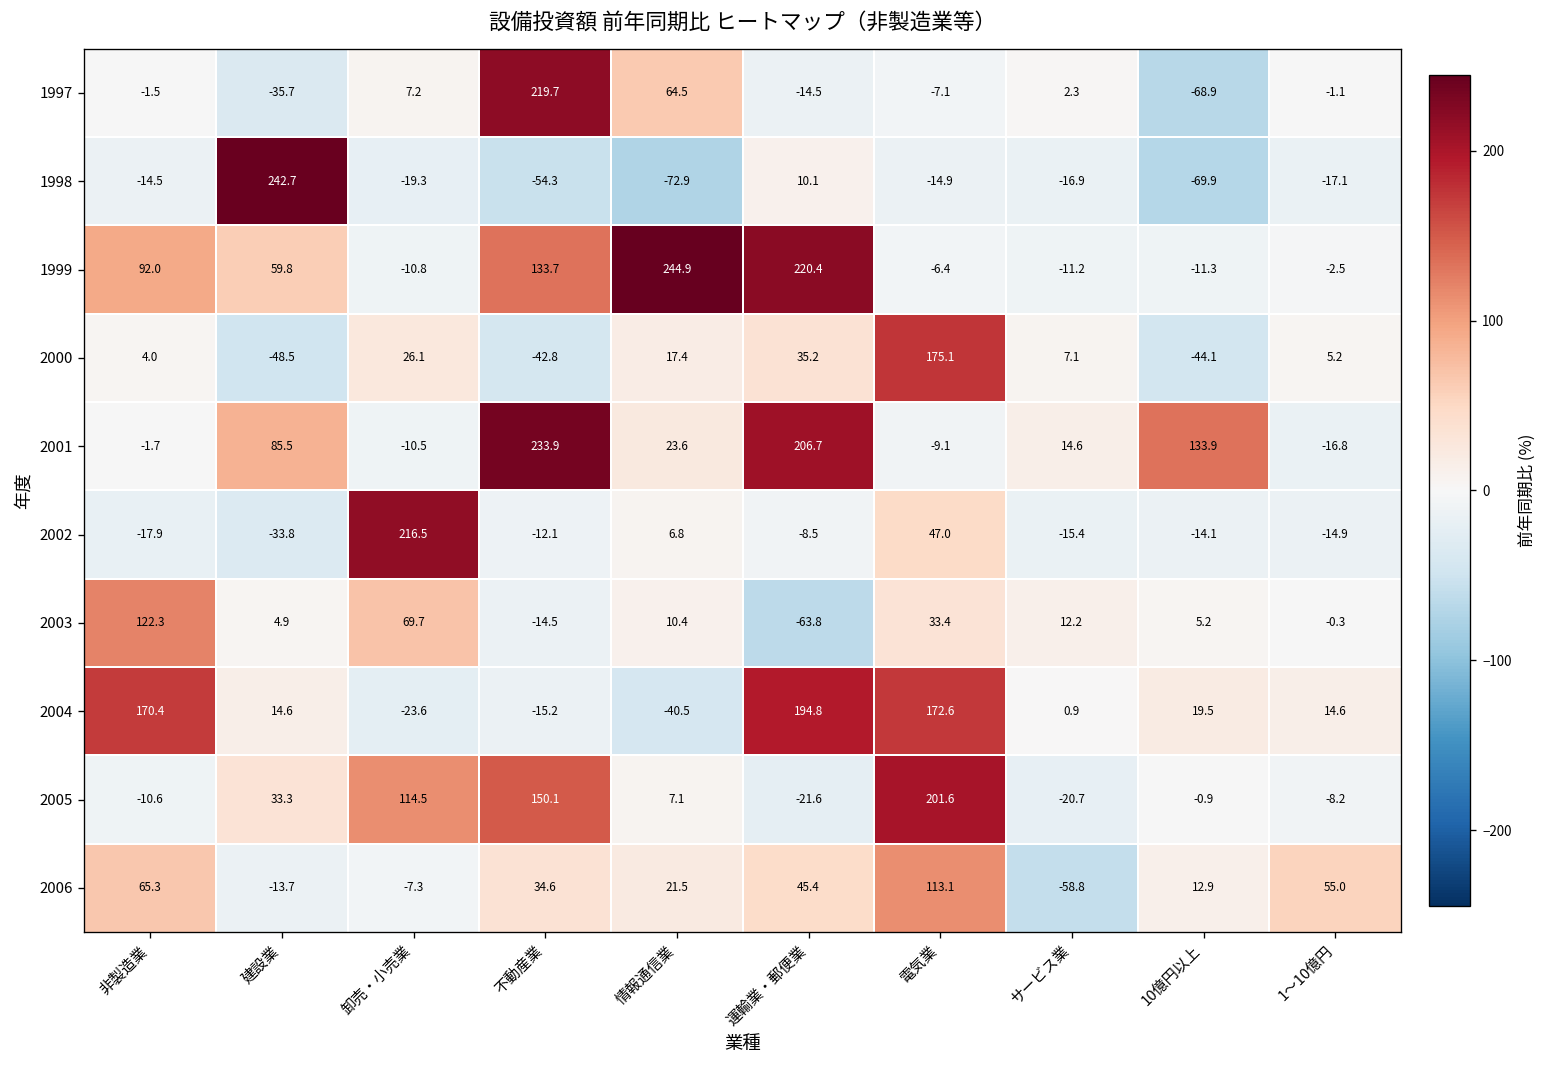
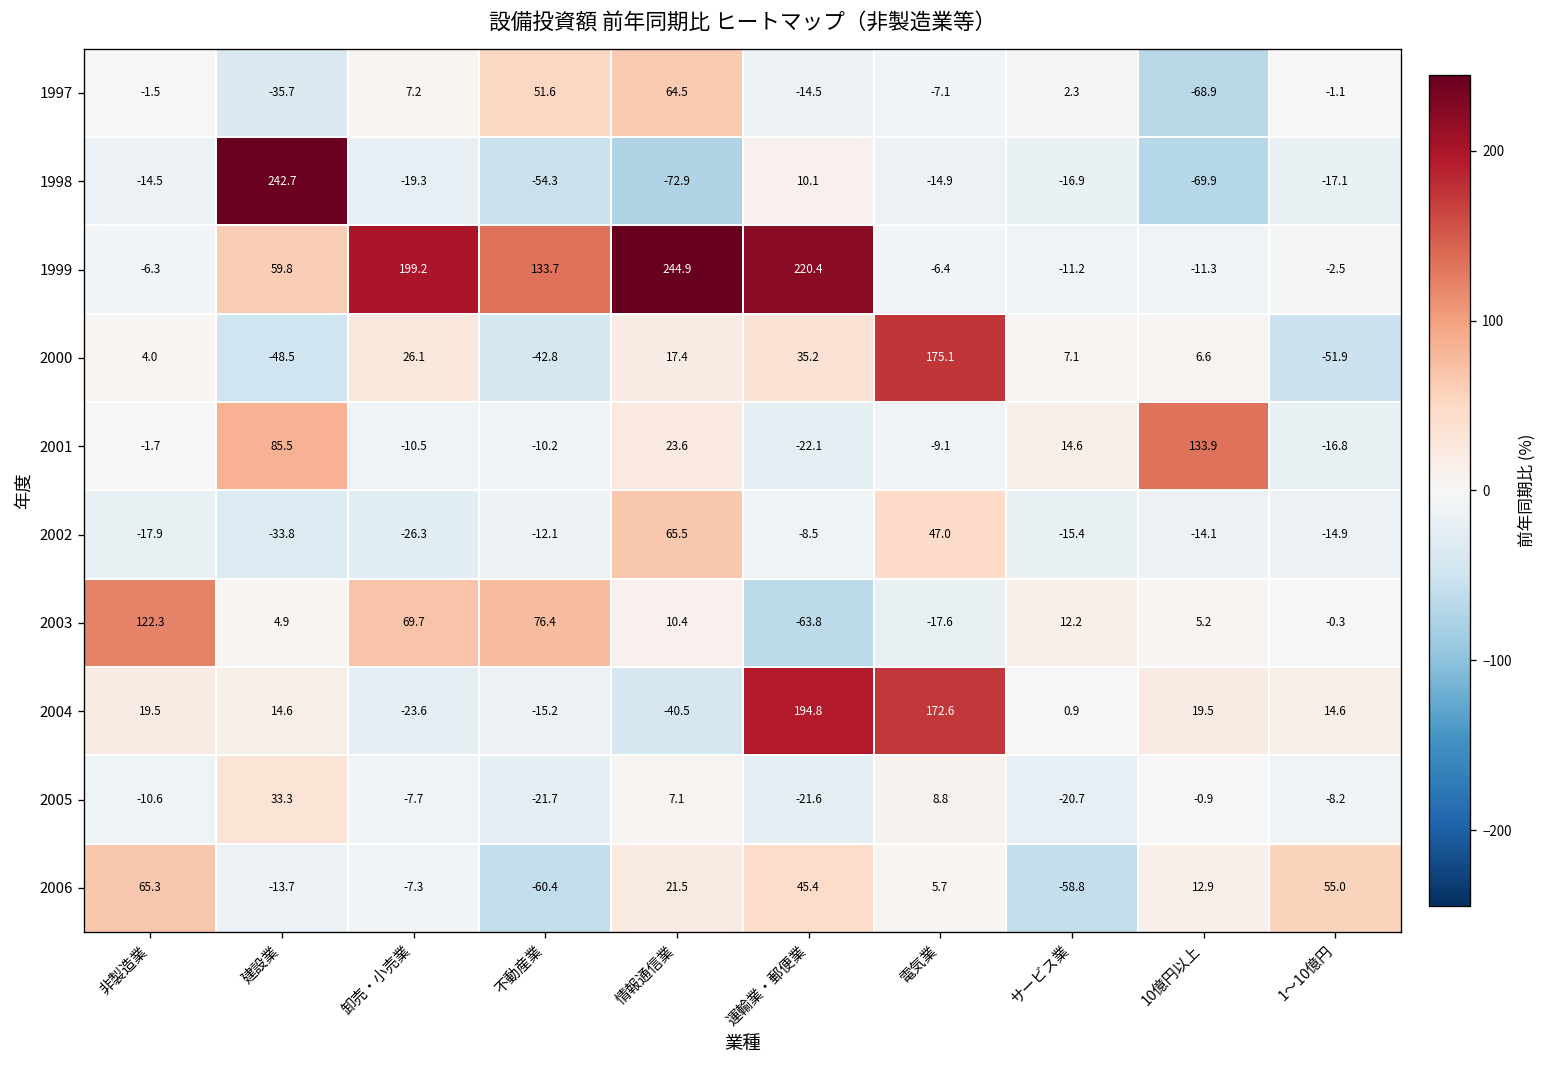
  {
    "1997": {
      "非製造業": -1.5,
      "建設業": -35.7,
      "卸売・小売業": 7.2,
-     "不動産業": 219.7,
+     "不動産業": 51.6,
      "情報通信業": 64.5,
      "運輸業・郵便業": -14.5,
      "電気業": -7.1,
      "サービス業": 2.3,
      "10億円以上": -68.9,
      "1～10億円": -1.1
    },
    "1998": {
      "非製造業": -14.5,
      "建設業": 242.7,
      "卸売・小売業": -19.3,
      "不動産業": -54.3,
      "情報通信業": -72.9,
      "運輸業・郵便業": 10.1,
      "電気業": -14.9,
      "サービス業": -16.9,
      "10億円以上": -69.9,
      "1～10億円": -17.1
    },
    "1999": {
-     "非製造業": 92.0,
+     "非製造業": -6.3,
      "建設業": 59.8,
-     "卸売・小売業": -10.8,
+     "卸売・小売業": 199.2,
      "不動産業": 133.7,
      "情報通信業": 244.9,
      "運輸業・郵便業": 220.4,
      "電気業": -6.4,
      "サービス業": -11.2,
      "10億円以上": -11.3,
      "1～10億円": -2.5
    },
    "2000": {
      "非製造業": 4.0,
      "建設業": -48.5,
      "卸売・小売業": 26.1,
      "不動産業": -42.8,
      "情報通信業": 17.4,
      "運輸業・郵便業": 35.2,
      "電気業": 175.1,
      "サービス業": 7.1,
-     "10億円以上": -44.1,
-     "1～10億円": 5.2
+     "10億円以上": 6.6,
+     "1～10億円": -51.9
    },
    "2001": {
      "非製造業": -1.7,
      "建設業": 85.5,
      "卸売・小売業": -10.5,
-     "不動産業": 233.9,
+     "不動産業": -10.2,
      "情報通信業": 23.6,
-     "運輸業・郵便業": 206.7,
+     "運輸業・郵便業": -22.1,
      "電気業": -9.1,
      "サービス業": 14.6,
      "10億円以上": 133.9,
      "1～10億円": -16.8
    },
    "2002": {
      "非製造業": -17.9,
      "建設業": -33.8,
-     "卸売・小売業": 216.5,
+     "卸売・小売業": -26.3,
      "不動産業": -12.1,
-     "情報通信業": 6.8,
+     "情報通信業": 65.5,
      "運輸業・郵便業": -8.5,
      "電気業": 47.0,
      "サービス業": -15.4,
      "10億円以上": -14.1,
      "1～10億円": -14.9
    },
    "2003": {
      "非製造業": 122.3,
      "建設業": 4.9,
      "卸売・小売業": 69.7,
-     "不動産業": -14.5,
+     "不動産業": 76.4,
      "情報通信業": 10.4,
      "運輸業・郵便業": -63.8,
-     "電気業": 33.4,
+     "電気業": -17.6,
      "サービス業": 12.2,
      "10億円以上": 5.2,
      "1～10億円": -0.3
    },
    "2004": {
-     "非製造業": 170.4,
+     "非製造業": 19.5,
      "建設業": 14.6,
      "卸売・小売業": -23.6,
      "不動産業": -15.2,
      "情報通信業": -40.5,
      "運輸業・郵便業": 194.8,
      "電気業": 172.6,
      "サービス業": 0.9,
      "10億円以上": 19.5,
      "1～10億円": 14.6
    },
    "2005": {
      "非製造業": -10.6,
      "建設業": 33.3,
-     "卸売・小売業": 114.5,
-     "不動産業": 150.1,
+     "卸売・小売業": -7.7,
+     "不動産業": -21.7,
      "情報通信業": 7.1,
      "運輸業・郵便業": -21.6,
-     "電気業": 201.6,
+     "電気業": 8.8,
      "サービス業": -20.7,
      "10億円以上": -0.9,
      "1～10億円": -8.2
    },
    "2006": {
      "非製造業": 65.3,
      "建設業": -13.7,
      "卸売・小売業": -7.3,
-     "不動産業": 34.6,
+     "不動産業": -60.4,
      "情報通信業": 21.5,
      "運輸業・郵便業": 45.4,
-     "電気業": 113.1,
+     "電気業": 5.7,
      "サービス業": -58.8,
      "10億円以上": 12.9,
      "1～10億円": 55.0
    }
  }
